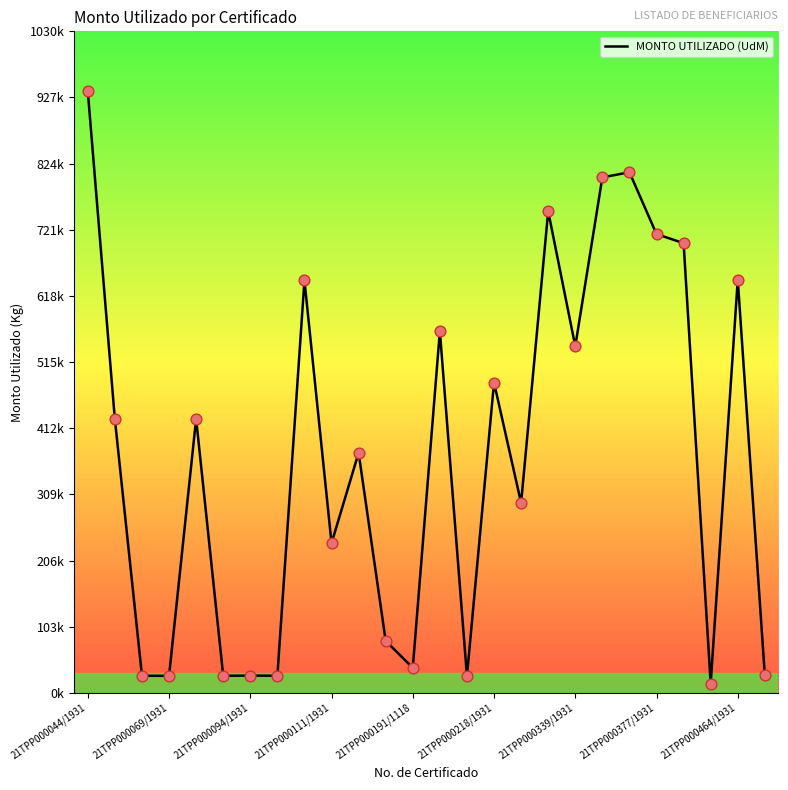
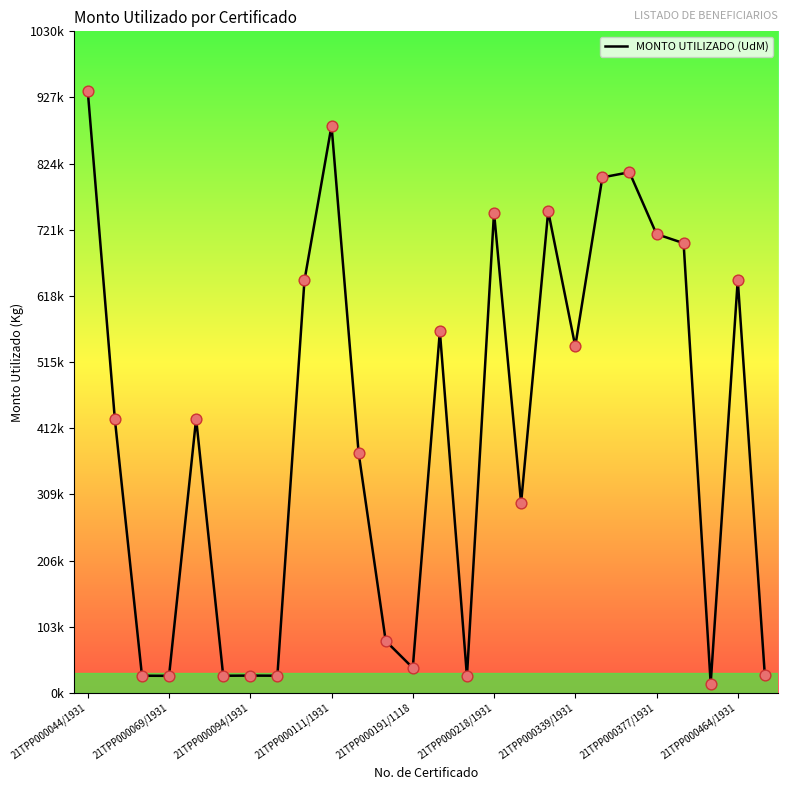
  {
    "21TPP000044/1931": 940000,
-   "21TPP000111/1931": 230000,
+   "21TPP000111/1931": 880000,
    "21TPP000191/1118": 40000,
-   "21TPP000218/1931": 480000,
+   "21TPP000218/1931": 750000,
    "21TPP000339/1931": 540000,
    "21TPP000377/1931": 710000,
    "21TPP000464/1931": 640000
  }
